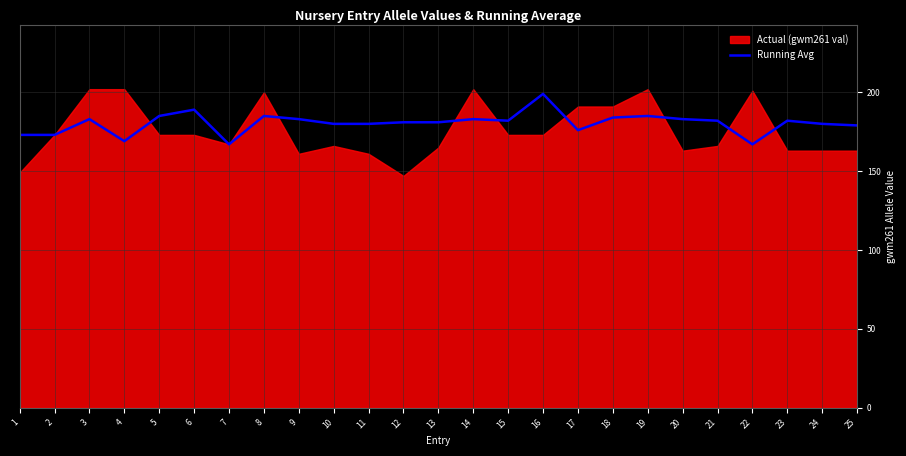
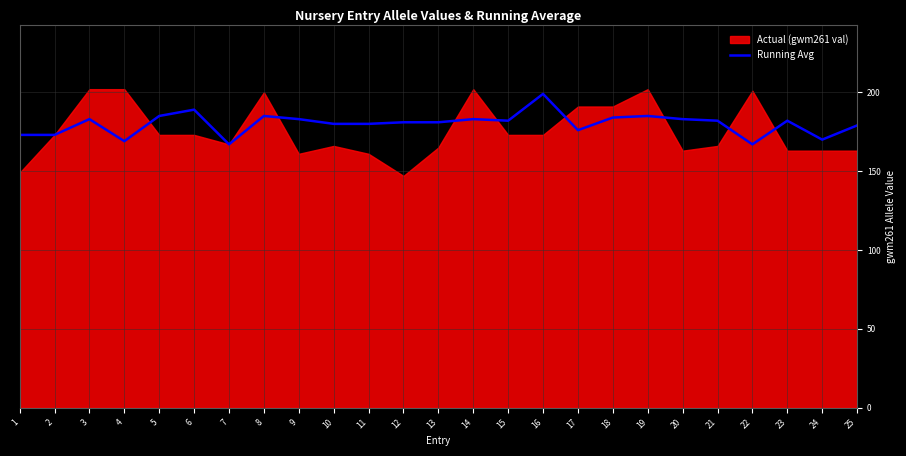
  {
    "Running Avg": {
      "1": 173,
      "3": 183,
      "4": 169,
      "5": 185,
      "6": 189,
      "8": 185,
      "9": 183,
      "10": 180,
      "11": 180,
      "12": 181,
      "13": 181,
      "14": 183,
      "15": 182,
      "16": 199,
      "17": 176,
      "18": 184,
      "19": 185,
      "20": 183,
      "21": 182,
      "22": 167,
      "23": 182,
-     "24": 180,
+     "24": 170,
      "25": 179
    },
    "Actual (gwm261 val)": {
      "1": 149,
      "3": 202,
      "4": 202,
      "5": 173,
      "6": 173,
      "8": 200,
      "9": 161,
      "10": 166,
      "11": 161,
      "12": 147,
      "13": 165,
      "14": 202,
      "15": 173,
      "16": 173,
      "17": 191,
      "18": 191,
      "19": 202,
      "20": 163,
      "21": 166,
      "22": 201,
      "23": 163,
      "24": 163,
      "25": 163
    }
  }
